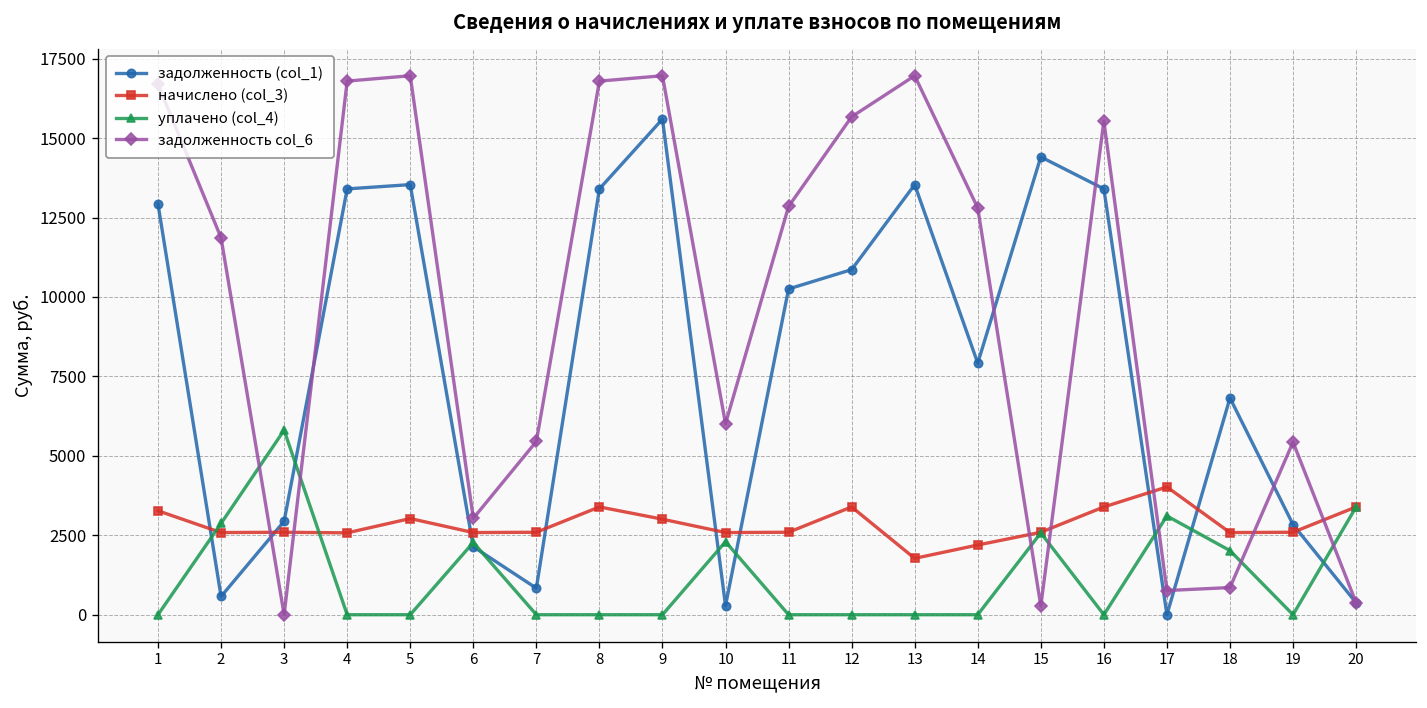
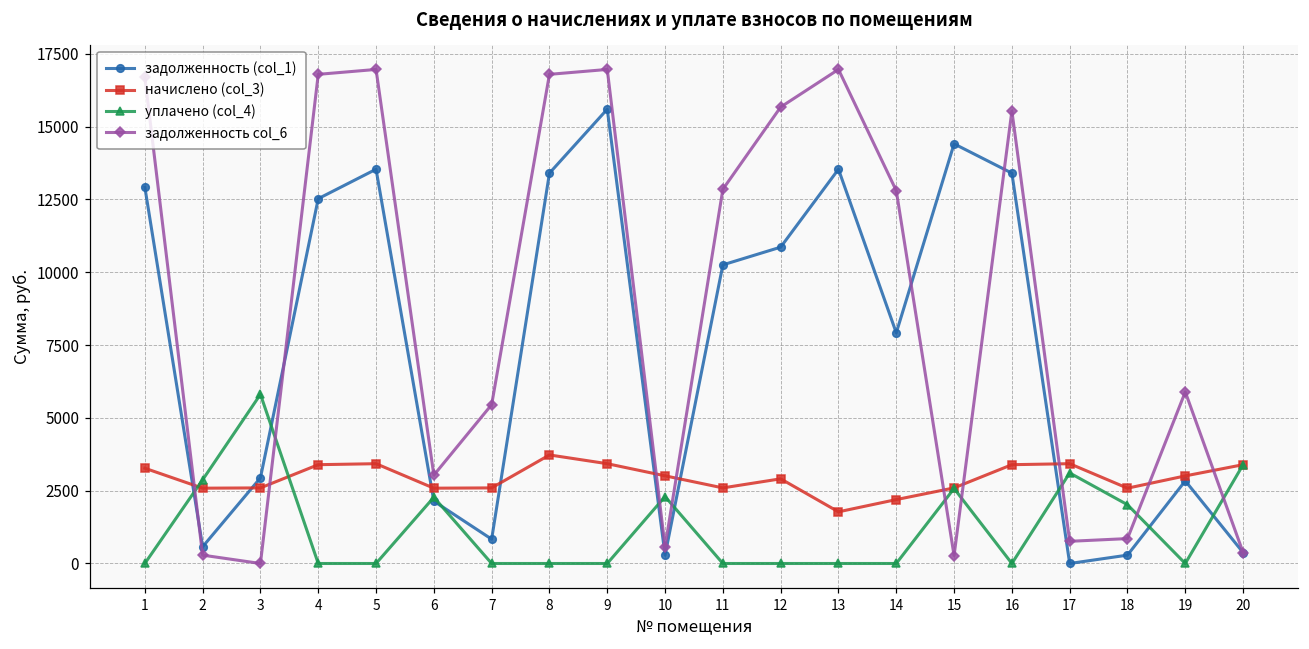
  {
    "задолженность (col_1)": {
      "1": 12900,
      "2": 600,
      "3": 2900,
-     "4": 13400,
+     "4": 12500,
      "5": 13500,
      "6": 2100,
      "7": 800,
      "8": 13400,
      "9": 15600,
      "10": 300,
      "11": 10300,
      "12": 10900,
      "13": 13500,
      "14": 7900,
      "15": 14400,
      "16": 13400,
      "17": 0,
-     "18": 6800,
+     "18": 300,
      "19": 2800
    },
    "начислено (col_3)": {
      "1": 3300,
      "2": 2600,
      "3": 2600,
-     "4": 2600,
-     "5": 3000,
+     "4": 3400,
+     "5": 3400,
      "6": 2600,
      "7": 2600,
-     "8": 3400,
-     "9": 3000,
-     "10": 2600,
+     "8": 3700,
+     "9": 3400,
+     "10": 3000,
      "11": 2600,
-     "12": 3400,
+     "12": 2900,
      "13": 1800,
      "14": 2200,
      "16": 3400,
-     "17": 4000,
+     "17": 3400,
      "18": 2600,
-     "19": 2600
+     "19": 3000
    },
    "уплачено (col_4)": {
      "1": 0,
      "2": 2900,
      "3": 5800,
      "4": 0,
      "5": 0,
      "6": 2300,
      "7": 0,
      "8": 0,
      "9": 0,
      "10": 2300,
      "11": 0,
      "12": 0,
      "13": 0,
      "14": 0,
      "16": 0,
      "17": 3100,
      "18": 2000,
      "19": 0
    },
    "задолженность col_6": {
-     "2": 11900,
+     "2": 300,
      "3": 0,
      "4": 16800,
      "5": 17000,
      "6": 3000,
      "7": 5500,
      "8": 16800,
      "9": 17000,
-     "10": 6000,
+     "10": 600,
      "11": 12800,
      "12": 15700,
      "13": 17000,
      "14": 12800,
      "15": 300,
      "16": 15500,
      "17": 800,
      "18": 900,
-     "19": 5400
+     "19": 5900
    }
  }
